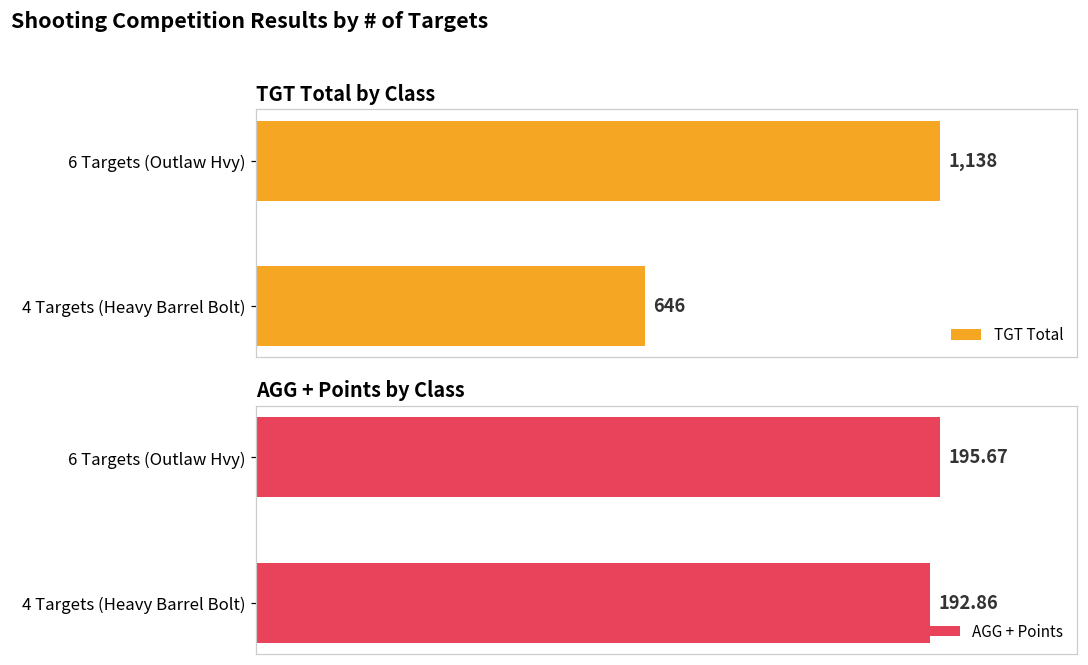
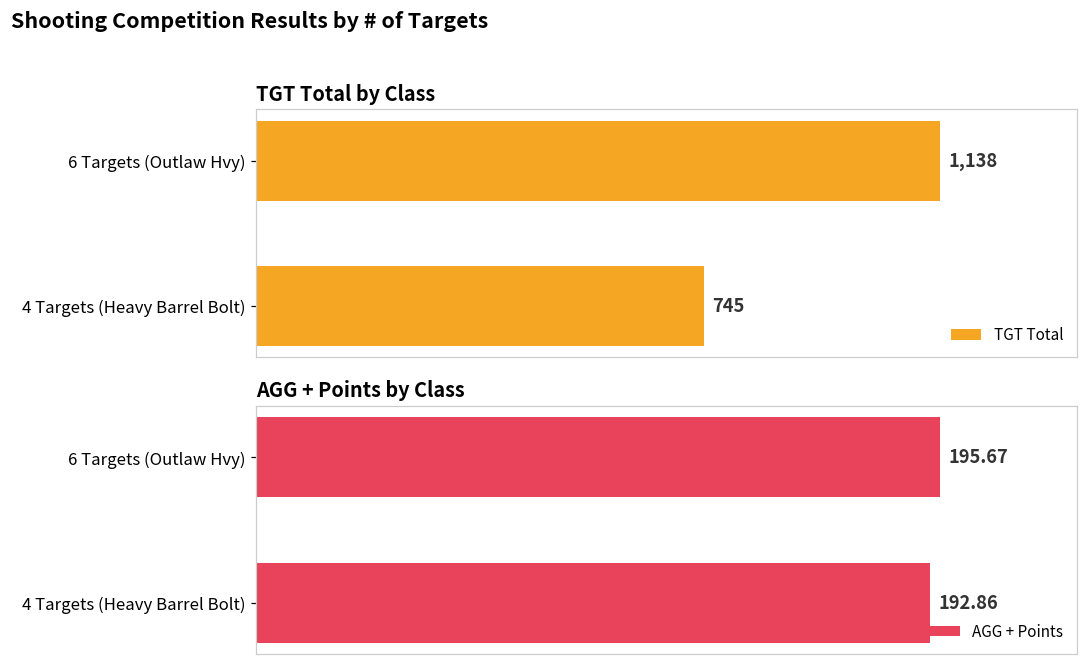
  {
    "TGT Total by Class": {
      "6 Targets (Outlaw Hvy)": "1,138",
-     "4 Targets (Heavy Barrel Bolt)": "646"
+     "4 Targets (Heavy Barrel Bolt)": "745"
    },
    "AGG + Points by Class": {
      "6 Targets (Outlaw Hvy)": "195.67",
      "4 Targets (Heavy Barrel Bolt)": "192.86"
    }
  }
